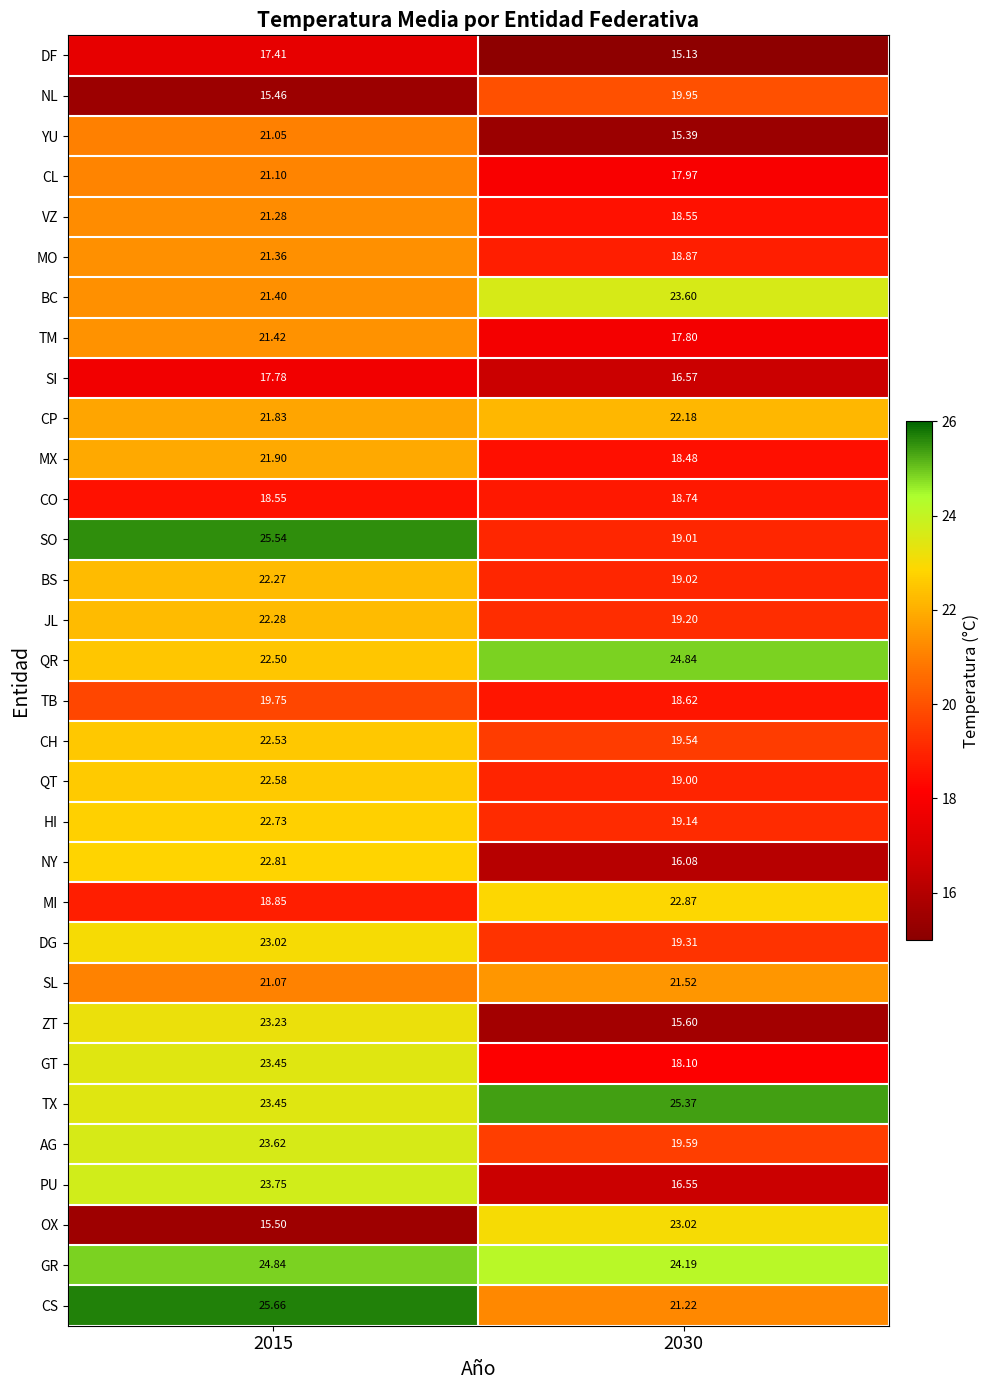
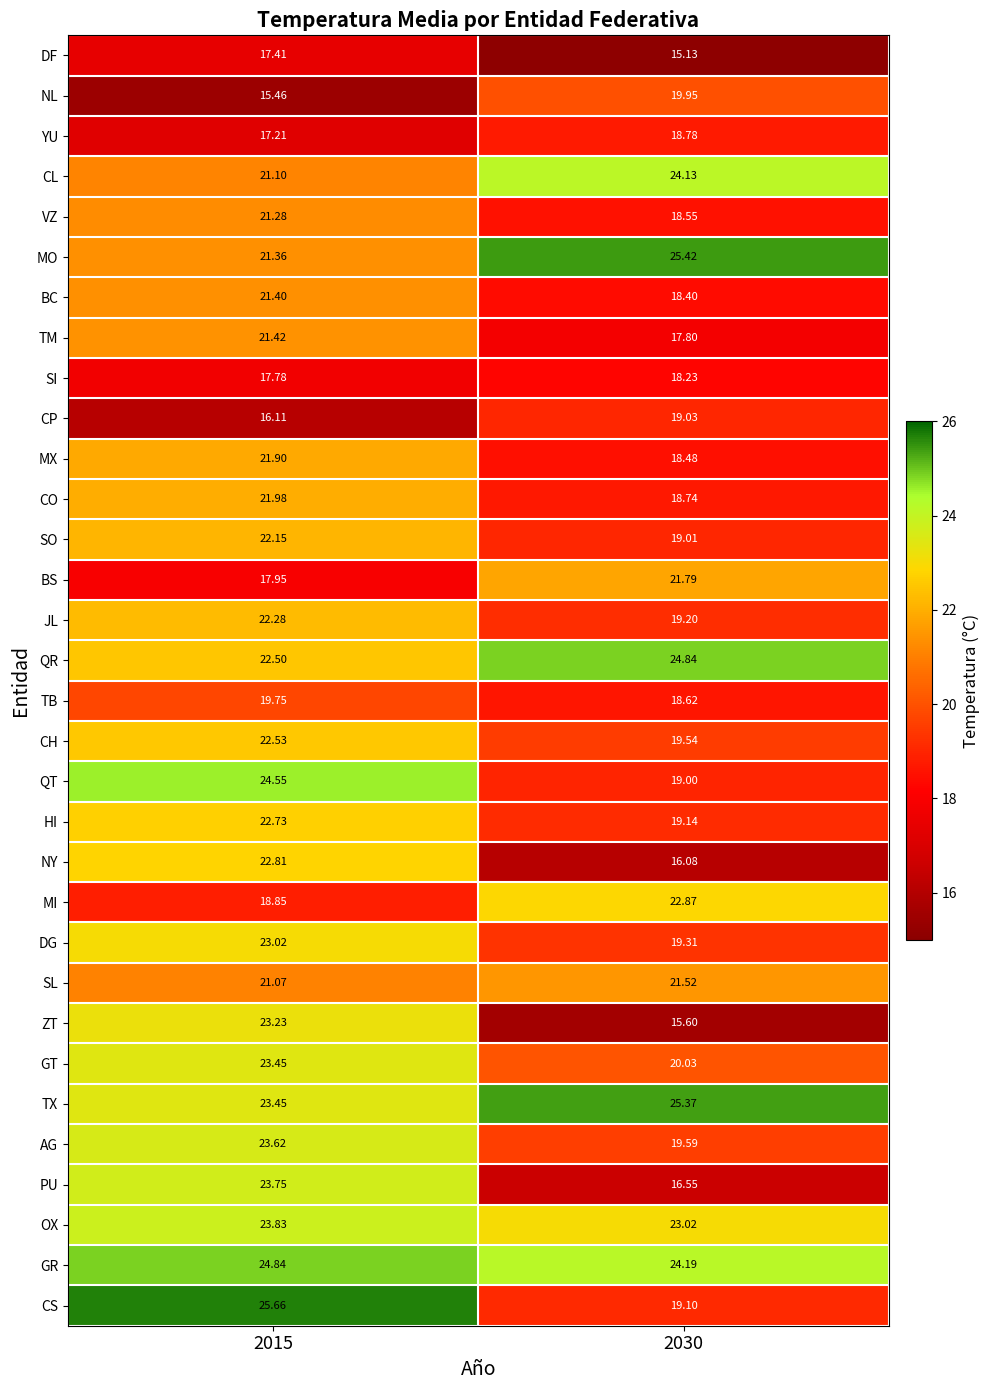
  {
    "DF": {
      "2015": 17.41,
      "2030": 15.13
    },
    "NL": {
      "2015": 15.46,
      "2030": 19.95
    },
    "YU": {
-     "2015": 21.05,
-     "2030": 15.39
+     "2015": 17.21,
+     "2030": 18.78
    },
    "CL": {
      "2015": 21.10,
-     "2030": 17.97
+     "2030": 24.13
    },
    "VZ": {
      "2015": 21.28,
      "2030": 18.55
    },
    "MO": {
      "2015": 21.36,
-     "2030": 18.87
+     "2030": 25.42
    },
    "BC": {
      "2015": 21.40,
-     "2030": 23.60
+     "2030": 18.40
    },
    "TM": {
      "2015": 21.42,
      "2030": 17.80
    },
    "SI": {
      "2015": 17.78,
-     "2030": 16.57
+     "2030": 18.23
    },
    "CP": {
-     "2015": 21.83,
-     "2030": 22.18
+     "2015": 16.11,
+     "2030": 19.03
    },
    "MX": {
      "2015": 21.90,
      "2030": 18.48
    },
    "CO": {
-     "2015": 18.55,
+     "2015": 21.98,
      "2030": 18.74
    },
    "SO": {
-     "2015": 25.54,
+     "2015": 22.15,
      "2030": 19.01
    },
    "BS": {
-     "2015": 22.27,
-     "2030": 19.02
+     "2015": 17.95,
+     "2030": 21.79
    },
    "JL": {
      "2015": 22.28,
      "2030": 19.20
    },
    "QR": {
      "2015": 22.50,
      "2030": 24.84
    },
    "TB": {
      "2015": 19.75,
      "2030": 18.62
    },
    "CH": {
      "2015": 22.53,
      "2030": 19.54
    },
    "QT": {
-     "2015": 22.58,
+     "2015": 24.55,
      "2030": 19.00
    },
    "HI": {
      "2015": 22.73,
      "2030": 19.14
    },
    "NY": {
      "2015": 22.81,
      "2030": 16.08
    },
    "MI": {
      "2015": 18.85,
      "2030": 22.87
    },
    "DG": {
      "2015": 23.02,
      "2030": 19.31
    },
    "SL": {
      "2015": 21.07,
      "2030": 21.52
    },
    "ZT": {
      "2015": 23.23,
      "2030": 15.60
    },
    "GT": {
      "2015": 23.45,
-     "2030": 18.10
+     "2030": 20.03
    },
    "TX": {
      "2015": 23.45,
      "2030": 25.37
    },
    "AG": {
      "2015": 23.62,
      "2030": 19.59
    },
    "PU": {
      "2015": 23.75,
      "2030": 16.55
    },
    "OX": {
-     "2015": 15.50,
+     "2015": 23.83,
      "2030": 23.02
    },
    "GR": {
      "2015": 24.84,
      "2030": 24.19
    },
    "CS": {
      "2015": 25.66,
-     "2030": 21.22
+     "2030": 19.10
    }
  }
